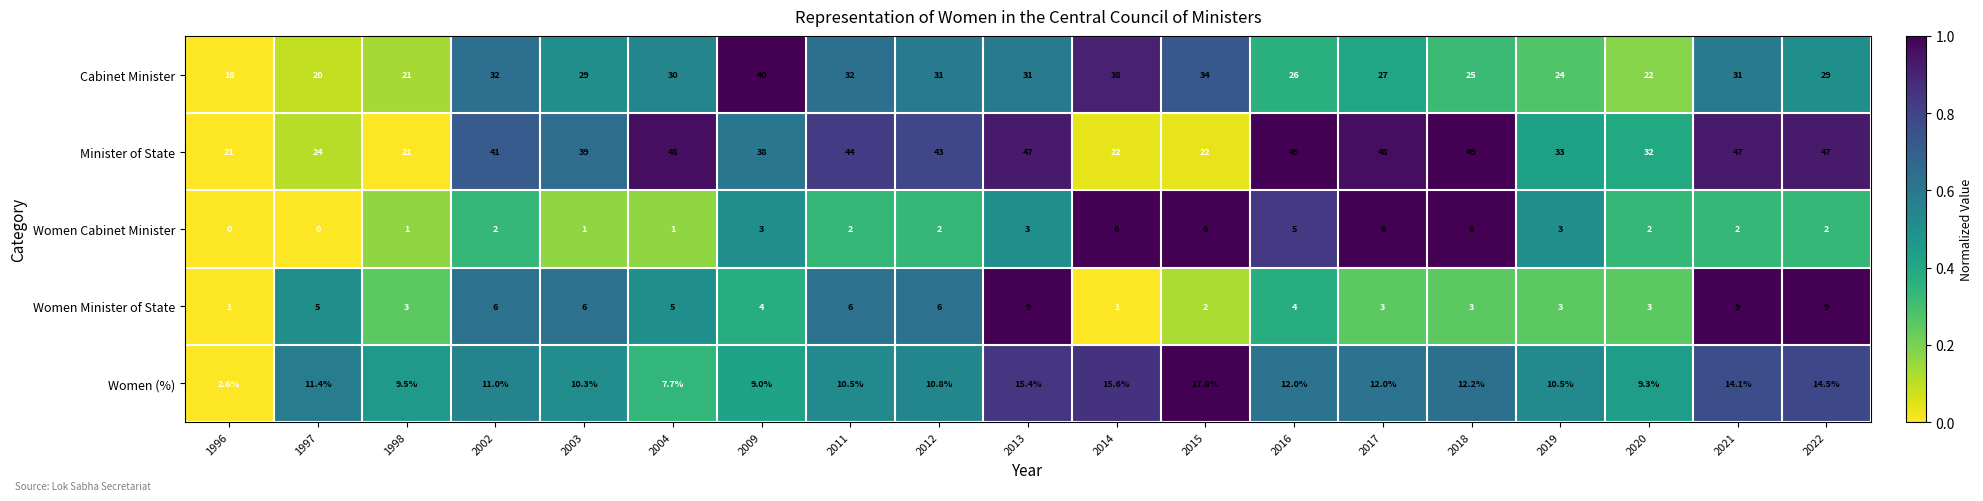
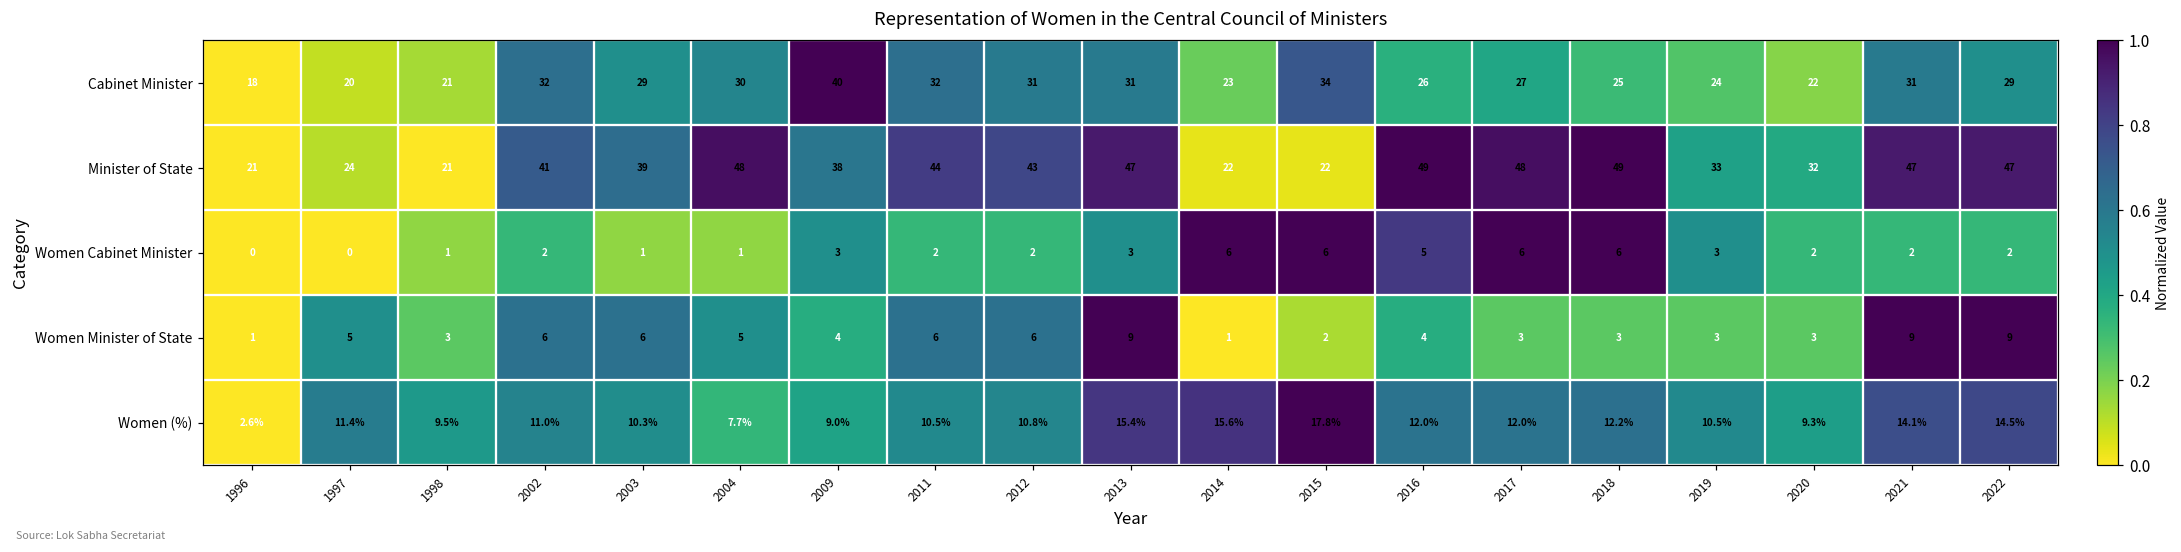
  {
    "Cabinet Minister": {
      "1996": "18",
      "1997": "20",
      "1998": "21",
      "2002": "32",
      "2003": "29",
      "2004": "30",
      "2009": "40",
      "2011": "32",
      "2012": "31",
      "2013": "31",
-     "2014": "38",
+     "2014": "23",
      "2015": "34",
      "2016": "26",
      "2017": "27",
      "2018": "25",
      "2019": "24",
      "2020": "22",
      "2021": "31",
      "2022": "29"
    },
    "Minister of State": {
      "1996": "21",
      "1997": "24",
      "1998": "21",
      "2002": "41",
      "2003": "39",
      "2004": "48",
      "2009": "38",
      "2011": "44",
      "2012": "43",
      "2013": "47",
      "2014": "22",
      "2015": "22",
      "2016": "49",
      "2017": "48",
      "2018": "49",
      "2019": "33",
      "2020": "32",
      "2021": "47",
      "2022": "47"
    },
    "Women Cabinet Minister": {
      "1996": "0",
      "1997": "0",
      "1998": "1",
      "2002": "2",
      "2003": "1",
      "2004": "1",
      "2009": "3",
      "2011": "2",
      "2012": "2",
      "2013": "3",
      "2014": "6",
      "2015": "6",
      "2016": "5",
      "2017": "6",
      "2018": "6",
      "2019": "3",
      "2020": "2",
      "2021": "2",
      "2022": "2"
    },
    "Women Minister of State": {
      "1996": "1",
      "1997": "5",
      "1998": "3",
      "2002": "6",
      "2003": "6",
      "2004": "5",
      "2009": "4",
      "2011": "6",
      "2012": "6",
      "2013": "9",
      "2014": "1",
      "2015": "2",
      "2016": "4",
      "2017": "3",
      "2018": "3",
      "2019": "3",
      "2020": "3",
      "2021": "9",
      "2022": "9"
    },
    "Women (%)": {
      "1996": "2.6%",
      "1997": "11.4%",
      "1998": "9.5%",
      "2002": "11.0%",
      "2003": "10.3%",
      "2004": "7.7%",
      "2009": "9.0%",
      "2011": "10.5%",
      "2012": "10.8%",
      "2013": "15.4%",
      "2014": "15.6%",
      "2015": "17.8%",
      "2016": "12.0%",
      "2017": "12.0%",
      "2018": "12.2%",
      "2019": "10.5%",
      "2020": "9.3%",
      "2021": "14.1%",
      "2022": "14.5%"
    }
  }
